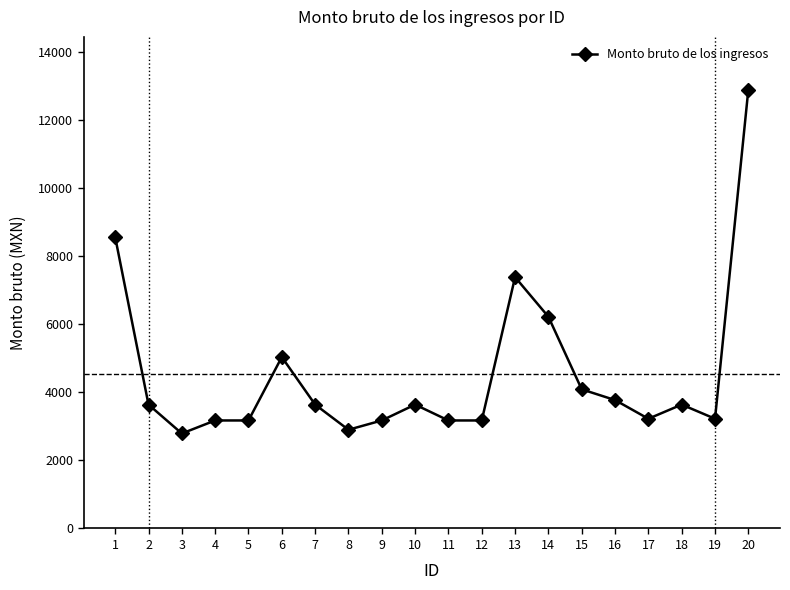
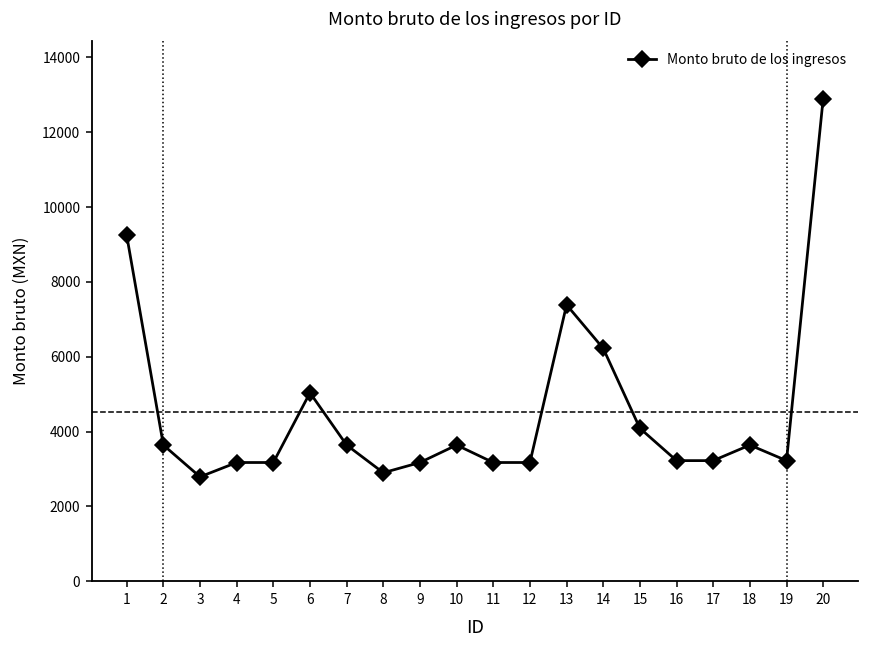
  {
-   "1": 8600,
+   "1": 9200,
    "2": 3600,
    "3": 2800,
    "4": 3200,
    "5": 3200,
    "6": 5000,
    "7": 3600,
    "8": 2900,
    "9": 3200,
    "10": 3600,
    "11": 3200,
    "12": 3200,
    "13": 7400,
    "14": 6200,
    "15": 4100,
-   "16": 3800,
+   "16": 3200,
    "17": 3200,
    "18": 3600,
    "19": 3200,
    "20": 12900
  }
